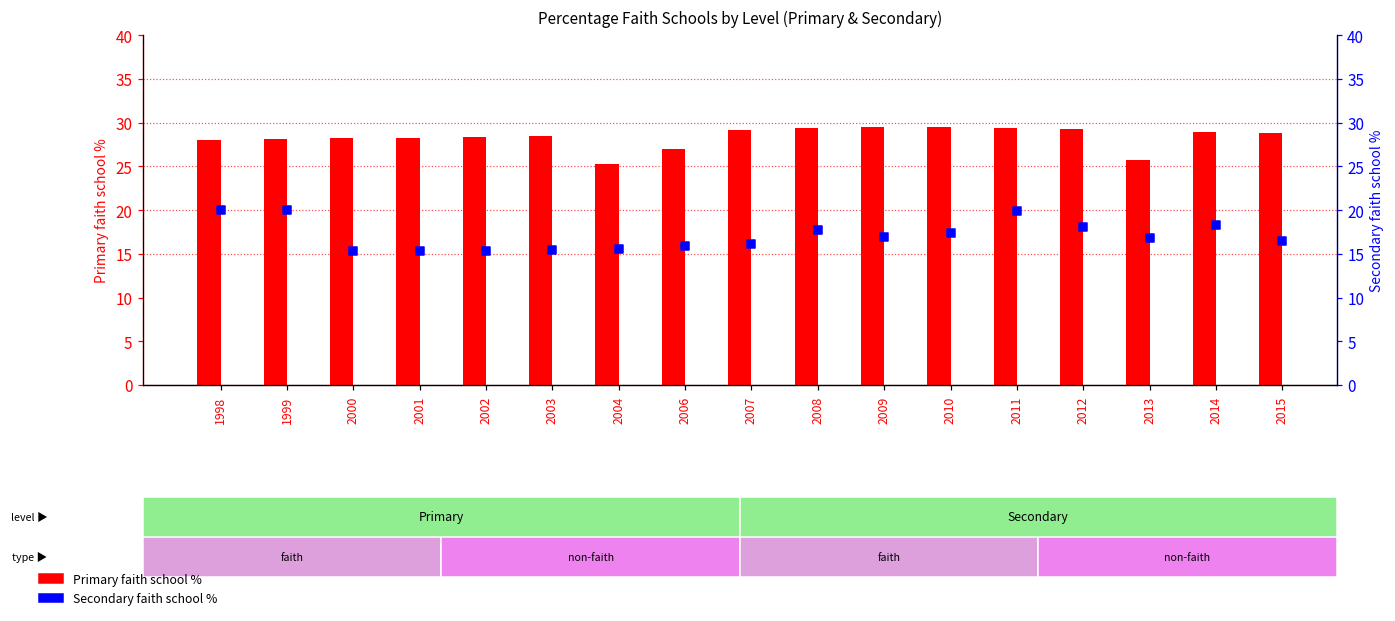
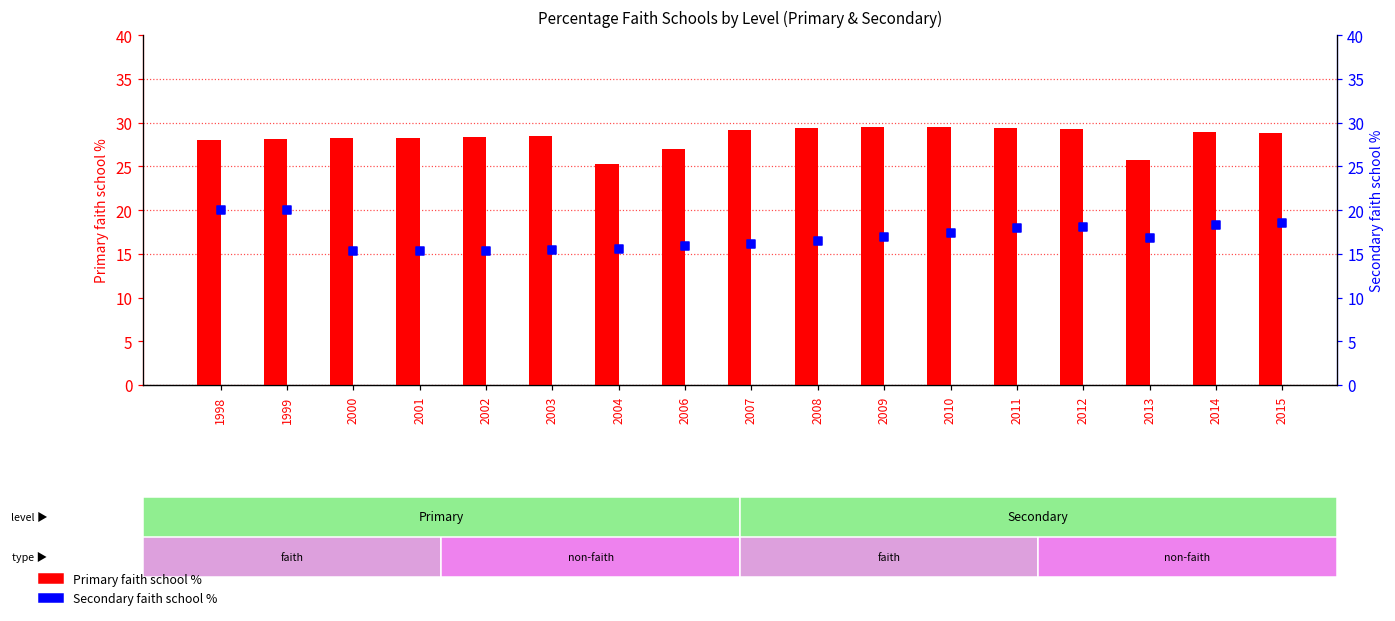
  {
    "Primary faith school %": {
      "1998": 28,
      "1999": 28,
      "2000": 28,
      "2001": 28,
      "2002": 28,
      "2003": 29,
      "2004": 25,
      "2006": 27,
      "2007": 29,
      "2008": 29,
      "2009": 29,
      "2010": 29,
      "2011": 29,
      "2012": 29,
      "2013": 26,
      "2014": 29,
      "2015": 29
    },
    "Secondary faith school %": {
-     "2008": 18,
-     "2011": 20,
-     "2015": 16
+     "2008": 17,
+     "2011": 18,
+     "2015": 19
    }
  }
